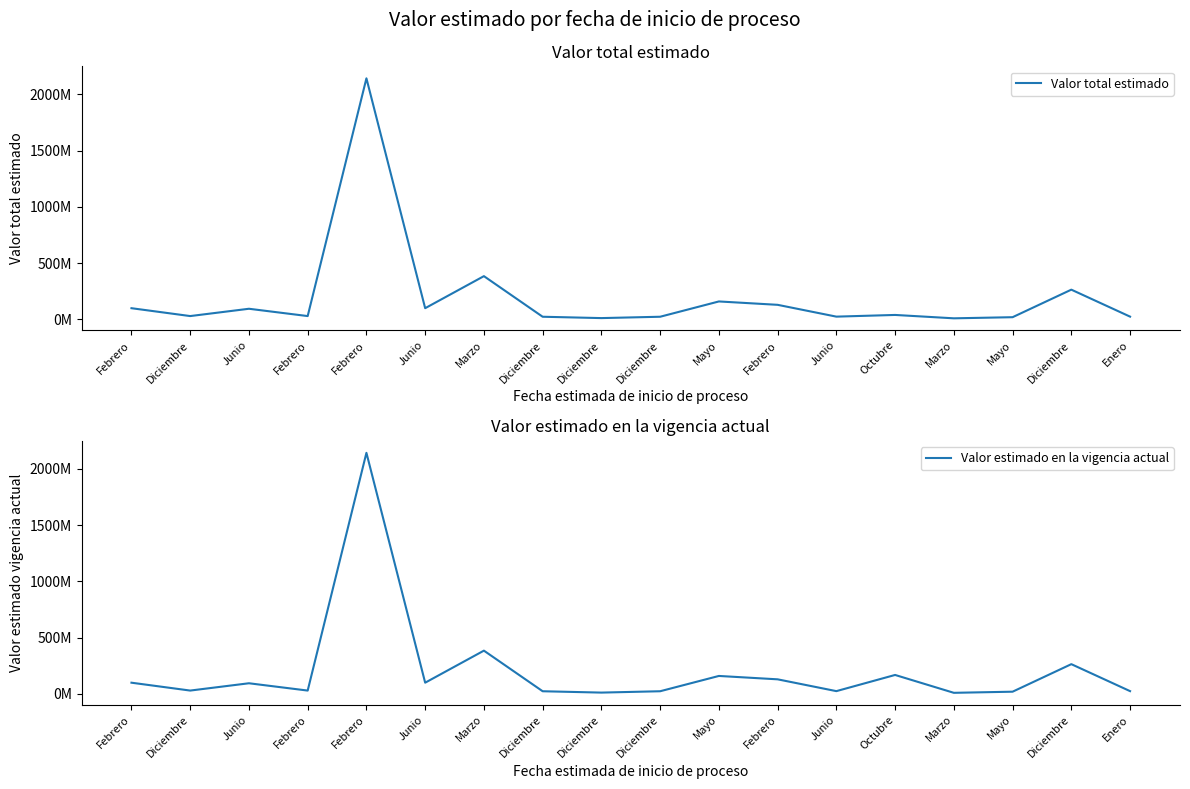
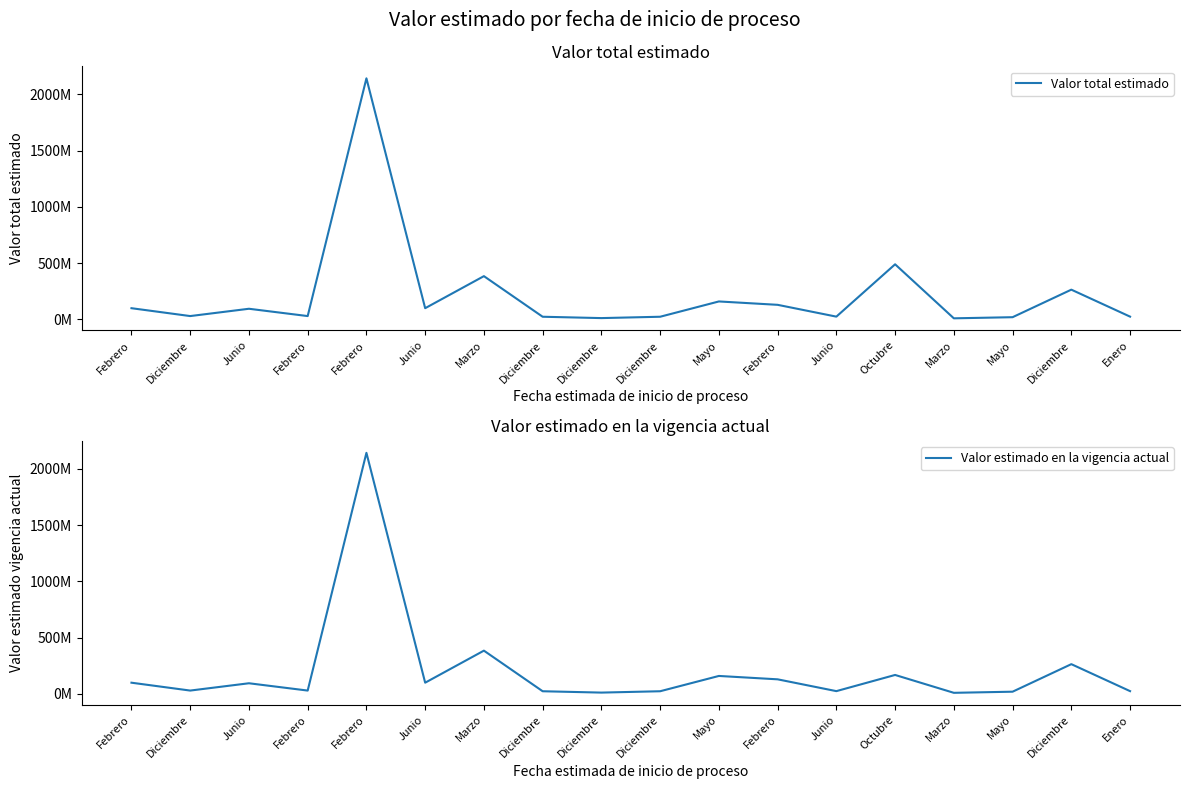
  {
    "Valor total estimado": {
-     "Octubre": 40000000,
+     "Octubre": 490000000,
      "Enero": 30000000
    },
    "Valor estimado en la vigencia actual": {
      "Octubre": 170000000,
      "Enero": 30000000
    }
  }
